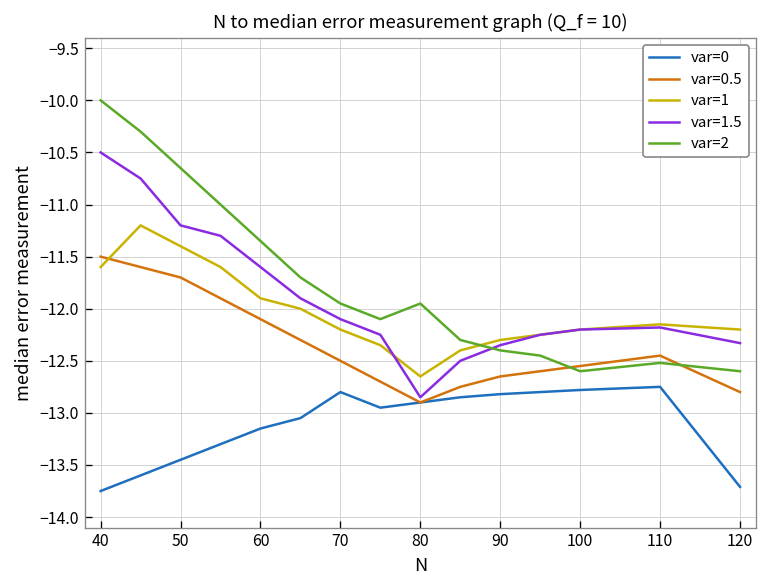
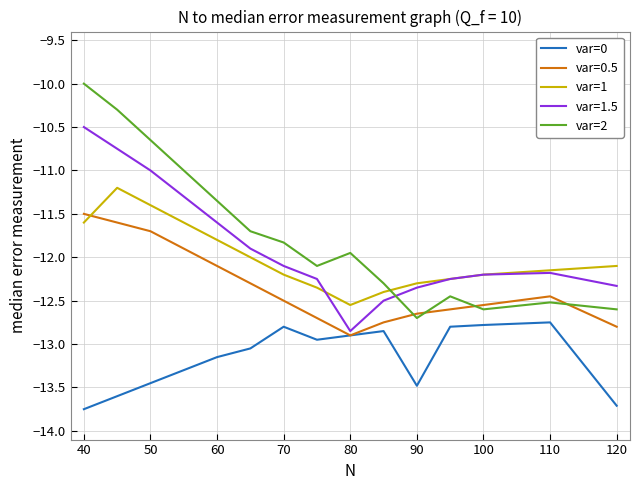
  {
    "var=0": {
      "40": -13.8,
      "50": -13.5,
      "60": -13.2,
      "70": -12.8,
-     "90": -12.8,
+     "90": -13.5,
      "100": -12.8,
      "110": -12.8,
      "120": -13.7
    },
    "var=0.5": {
      "40": -11.5,
      "50": -11.7,
      "60": -12.1,
      "70": -12.5,
      "90": -12.7,
      "100": -12.6,
      "110": -12.5,
      "120": -12.8
    },
    "var=1": {
      "40": -11.6,
      "50": -11.4,
-     "60": -11.9,
+     "60": -11.8,
      "70": -12.2,
-     "80": -12.7,
+     "80": -12.6,
      "90": -12.3,
      "110": -12.2,
-     "120": -12.2
+     "120": -12.1
    },
    "var=1.5": {
      "40": -10.5,
-     "50": -11.2,
+     "50": -11.0,
      "60": -11.6,
      "70": -12.1,
      "80": -12.9,
      "90": -12.4,
      "110": -12.2,
      "120": -12.3
    },
    "var=2": {
      "40": -10.0,
      "50": -10.7,
      "60": -11.4,
-     "70": -12.0,
+     "70": -11.8,
      "80": -12.0,
-     "90": -12.4,
+     "90": -12.7,
      "100": -12.6,
      "110": -12.5,
      "120": -12.6
    }
  }
